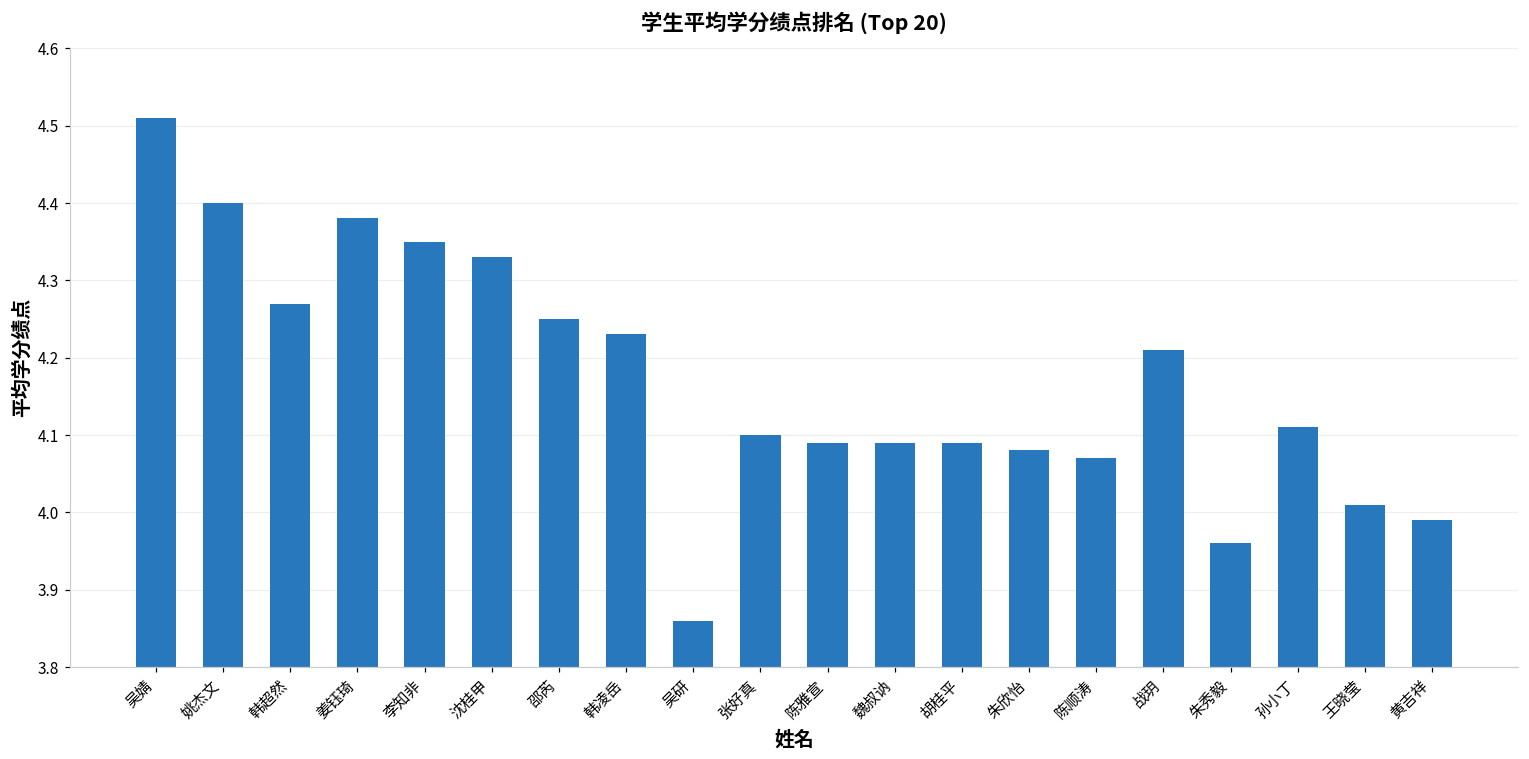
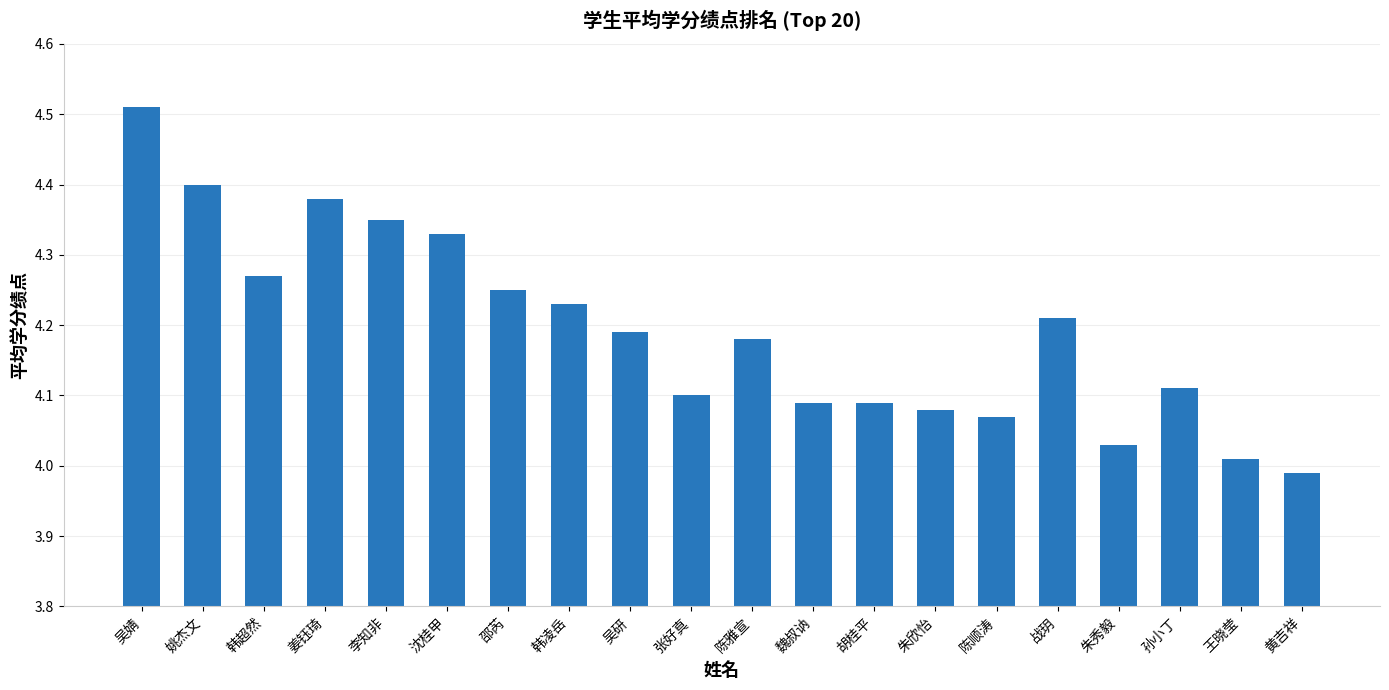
  {
    "吴婧": 4.51,
    "姚杰文": 4.40,
    "韩超然": 4.27,
    "姜钰琦": 4.38,
    "李知非": 4.35,
    "沈桂甲": 4.33,
    "邵芮": 4.25,
    "韩凌岳": 4.23,
-   "吴研": 3.86,
+   "吴研": 4.19,
    "张好真": 4.10,
-   "陈雅宣": 4.09,
+   "陈雅宣": 4.18,
    "魏叔讷": 4.09,
    "胡桂平": 4.09,
    "朱欣怡": 4.08,
    "陈顺涛": 4.07,
    "战玥": 4.21,
-   "朱秀毅": 3.96,
+   "朱秀毅": 4.03,
    "孙小丁": 4.11,
    "王晓莹": 4.01,
    "黄吉祥": 3.99
  }
